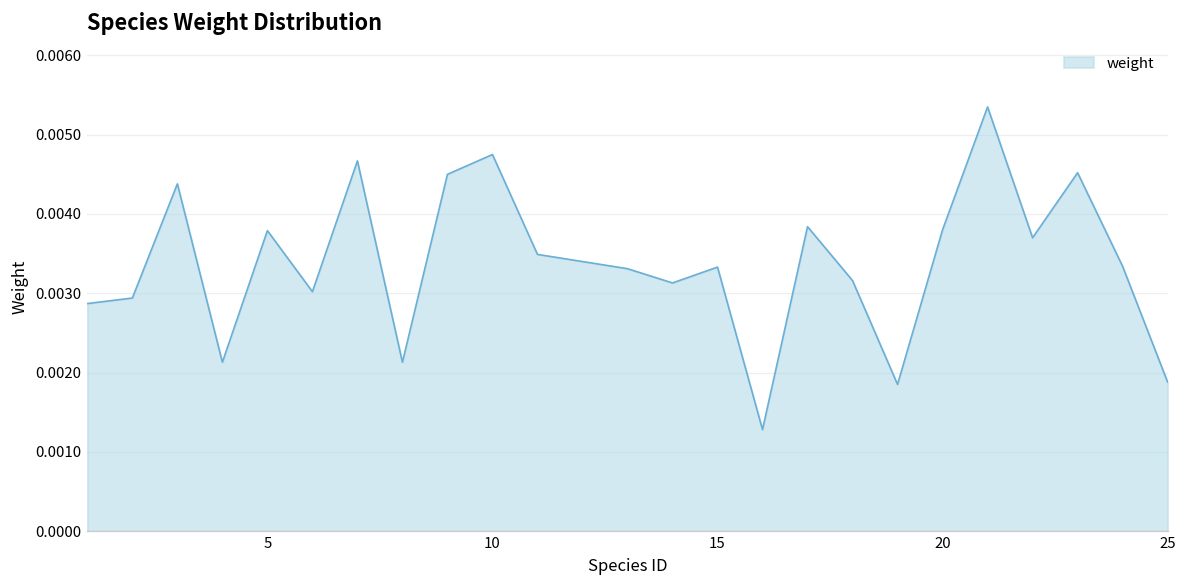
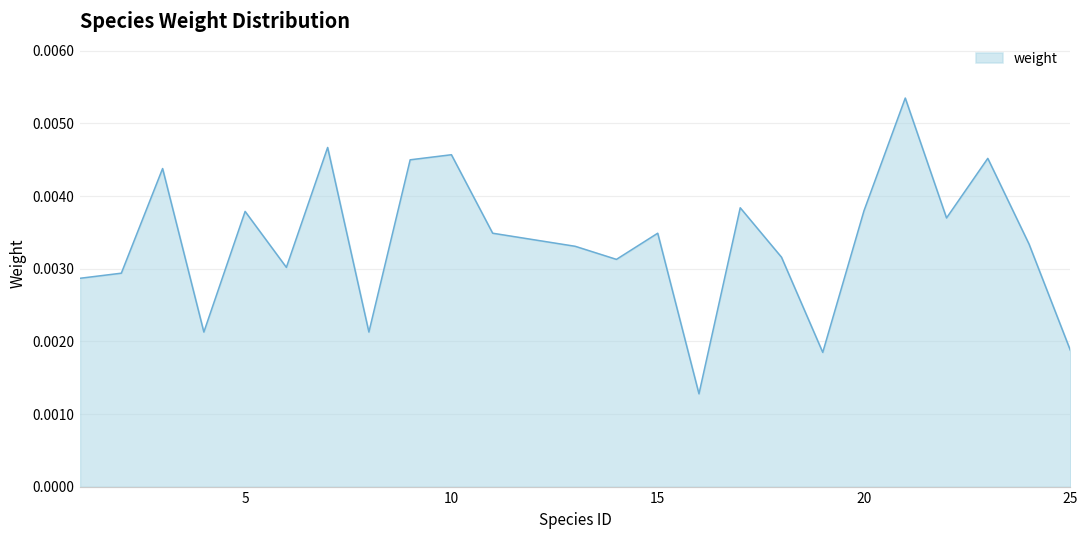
  {
    "5": 0.0038,
-   "10": 0.0048,
-   "15": 0.0033,
+   "10": 0.0046,
+   "15": 0.0035,
    "20": 0.0038,
    "25": 0.0019
  }
